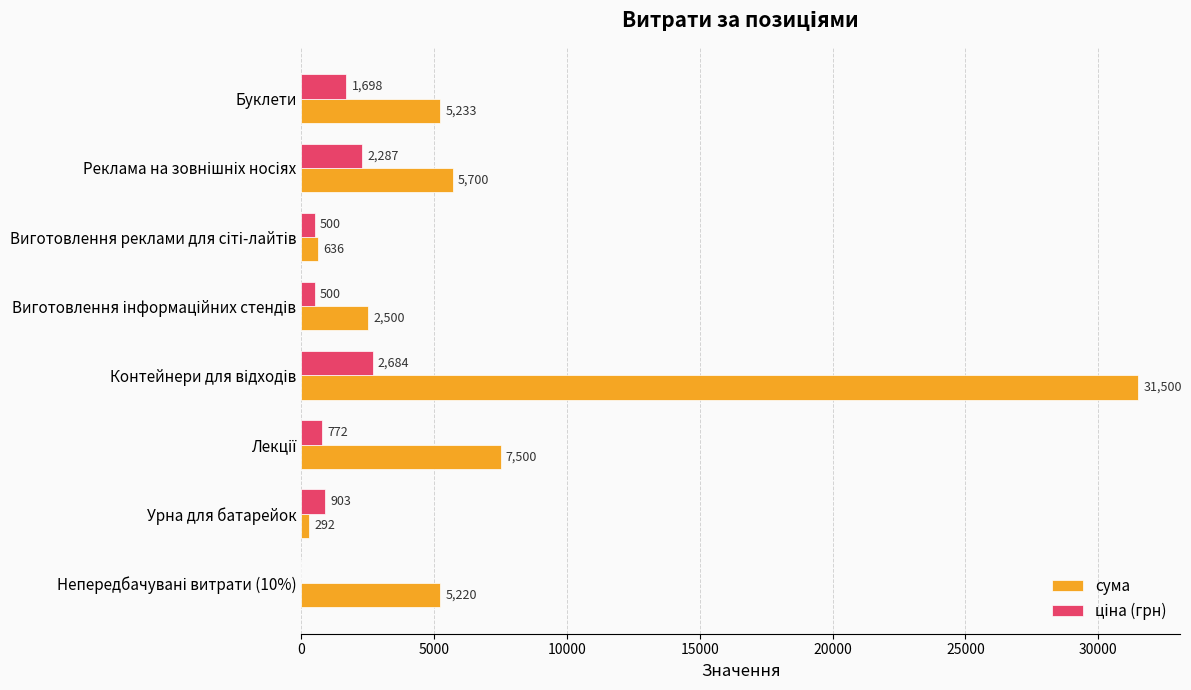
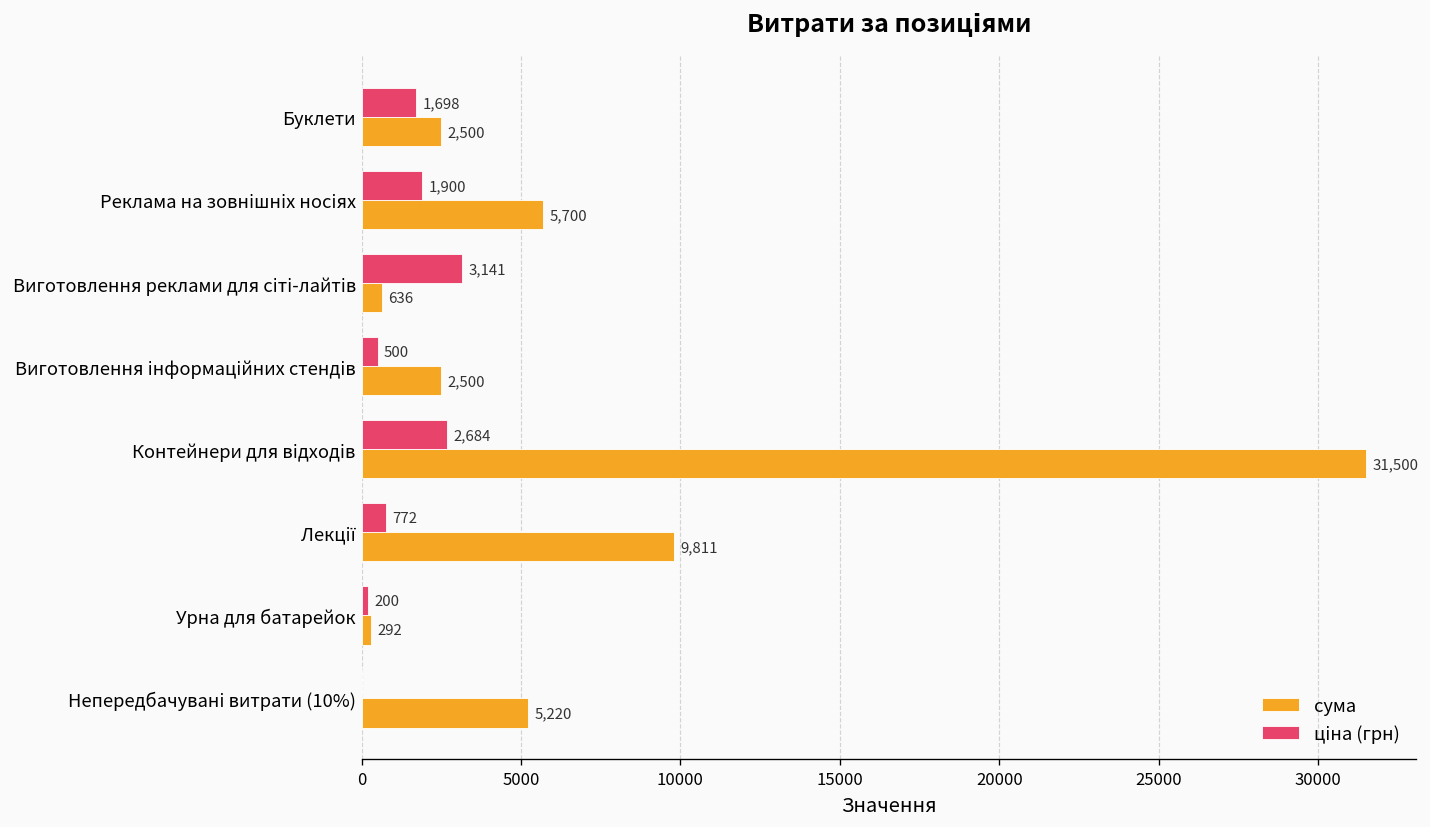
  {
    "сума": {
-     "Буклети": "5,233",
+     "Буклети": "2,500",
      "Реклама на зовнішніх носіях": "5,700",
      "Виготовлення реклами для сіті-лайтів": "636",
      "Виготовлення інформаційних стендів": "2,500",
      "Контейнери для відходів": "31,500",
-     "Лекції": "7,500",
+     "Лекції": "9,811",
      "Урна для батарейок": "292",
      "Непередбачувані витрати (10%)": "5,220"
    },
    "ціна (грн)": {
      "Буклети": "1,698",
-     "Реклама на зовнішніх носіях": "2,287",
-     "Виготовлення реклами для сіті-лайтів": "500",
+     "Реклама на зовнішніх носіях": "1,900",
+     "Виготовлення реклами для сіті-лайтів": "3,141",
      "Виготовлення інформаційних стендів": "500",
      "Контейнери для відходів": "2,684",
      "Лекції": "772",
-     "Урна для батарейок": "903"
+     "Урна для батарейок": "200"
    }
  }
